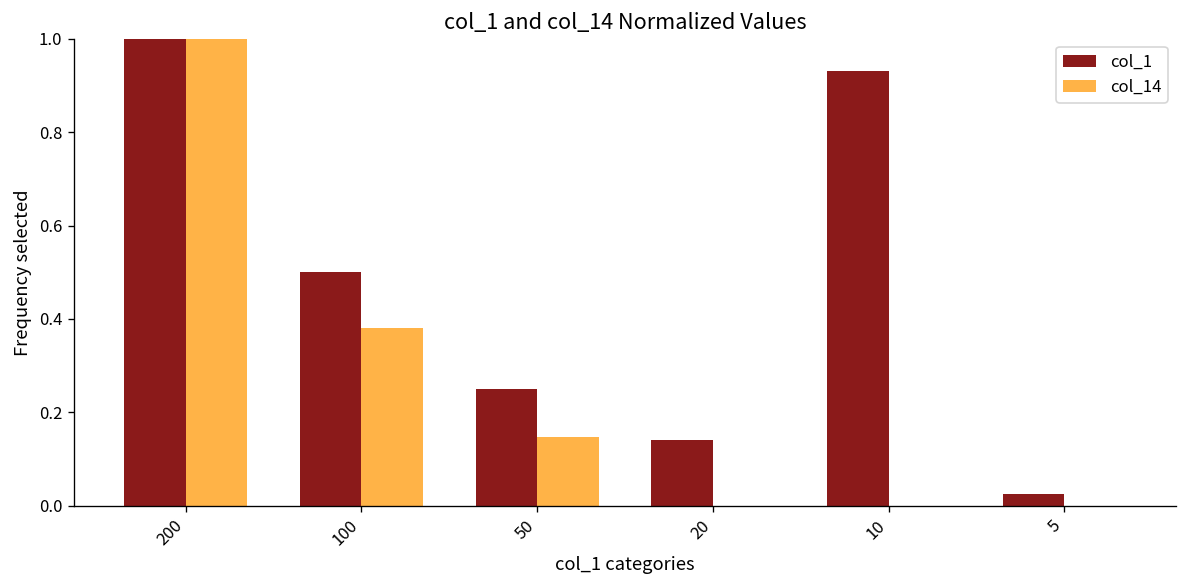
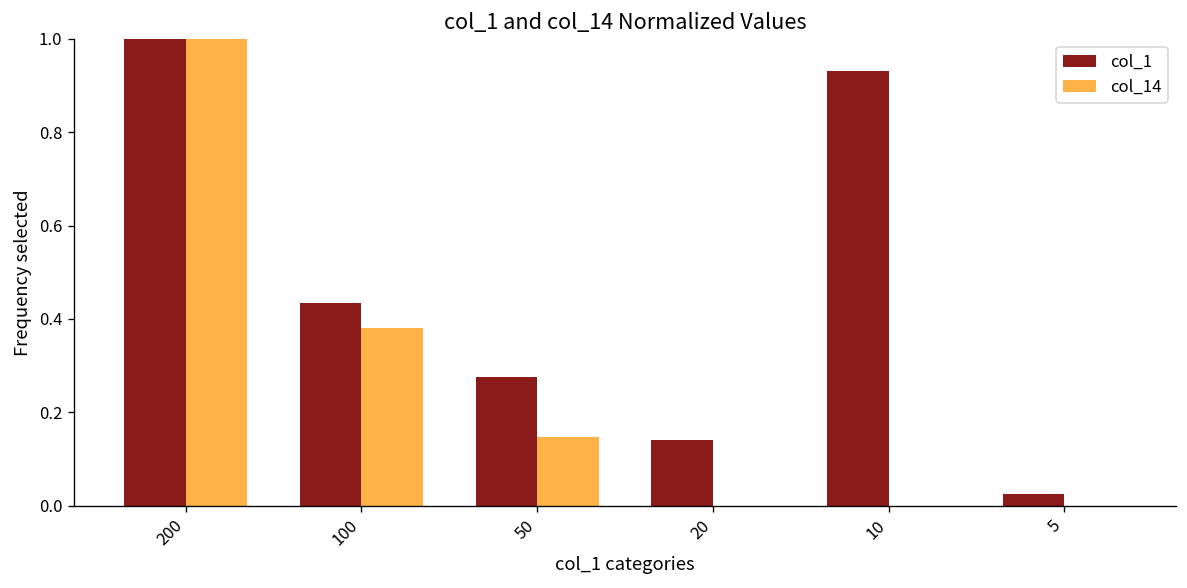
  {
    "col_1": {
      "200": 1.00,
-     "100": 0.50,
-     "50": 0.25,
+     "100": 0.44,
+     "50": 0.28,
      "20": 0.14,
      "10": 0.93,
      "5": 0.03
    },
    "col_14": {
      "200": 1.00,
      "100": 0.38,
      "50": 0.15,
      "20": 0.00,
      "10": 0.00,
      "5": 0.00
    }
  }
